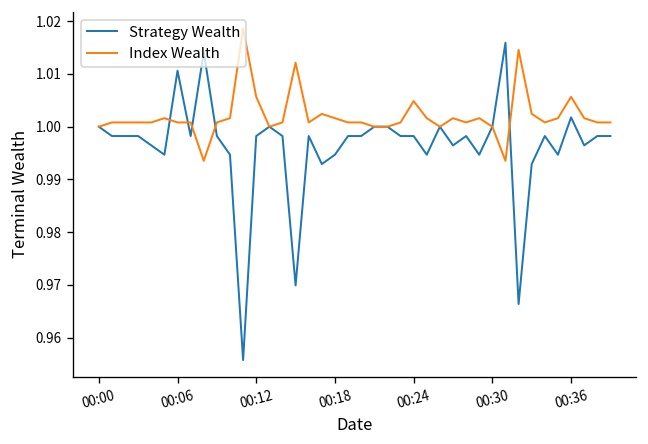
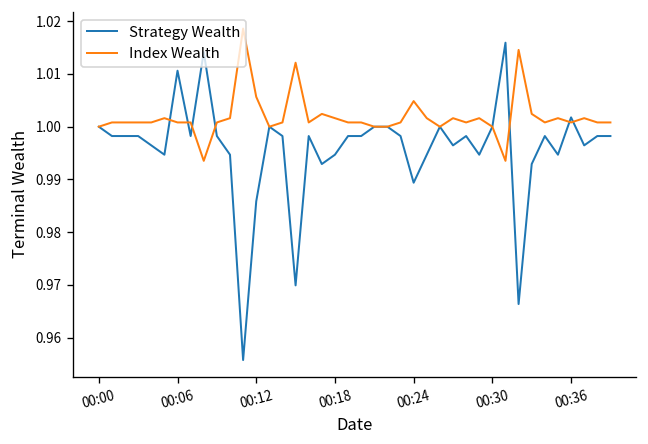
  {
    "Strategy Wealth": {
      "00:06": 1.011,
-     "00:12": 0.998,
+     "00:12": 0.986,
      "00:18": 0.995,
-     "00:24": 0.998,
+     "00:24": 0.989,
      "00:36": 1.002
    },
    "Index Wealth": {
      "00:06": 1.001,
      "00:12": 1.006,
      "00:18": 1.002,
      "00:24": 1.005,
-     "00:36": 1.006
+     "00:36": 1.001
    }
  }
